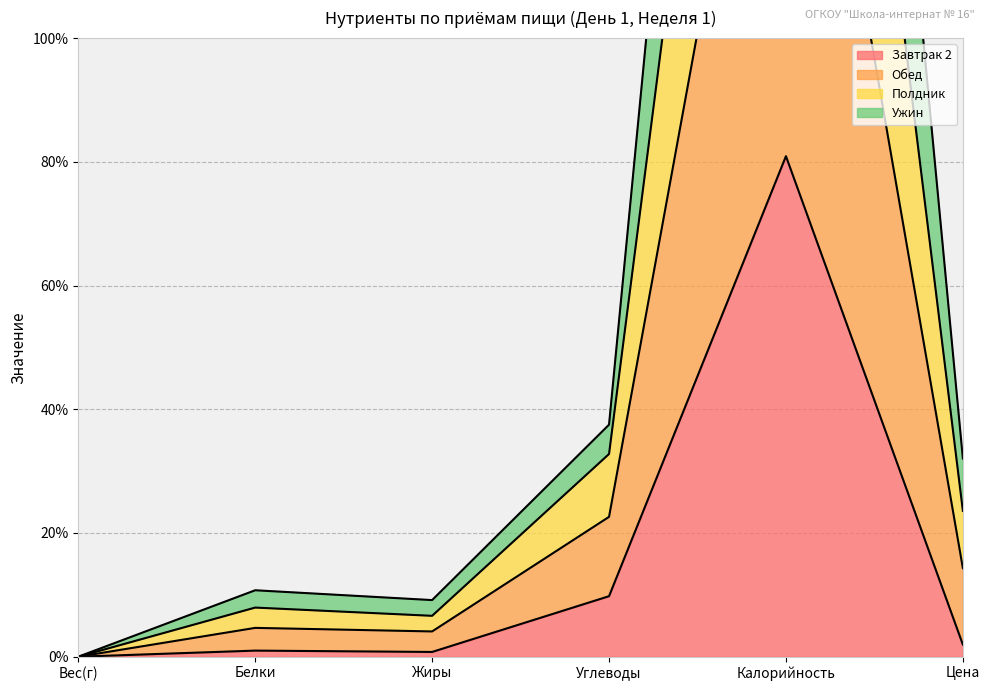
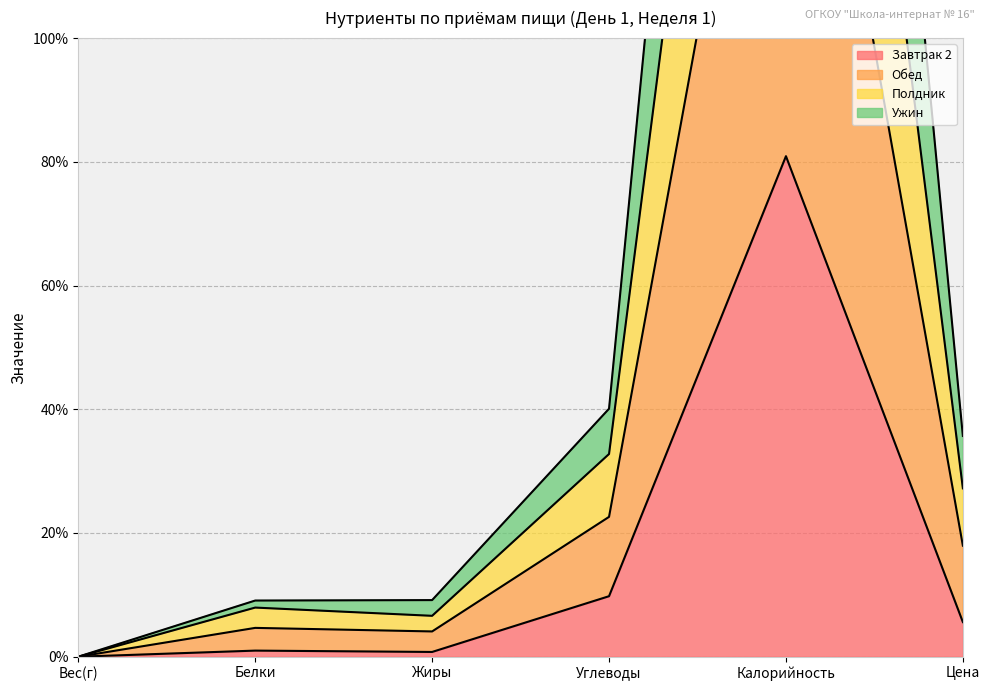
  {
    "Завтрак 2": {
      "Белки": "1%",
      "Жиры": "1%",
      "Углеводы": "10%",
      "Калорийность": "81%",
-     "Цена": "2%"
+     "Цена": "6%"
    },
    "Ужин": {
-     "Белки": "3%",
+     "Белки": "1%",
      "Жиры": "3%",
-     "Углеводы": "5%",
+     "Углеводы": "7%",
      "Цена": "8%"
    }
  }
